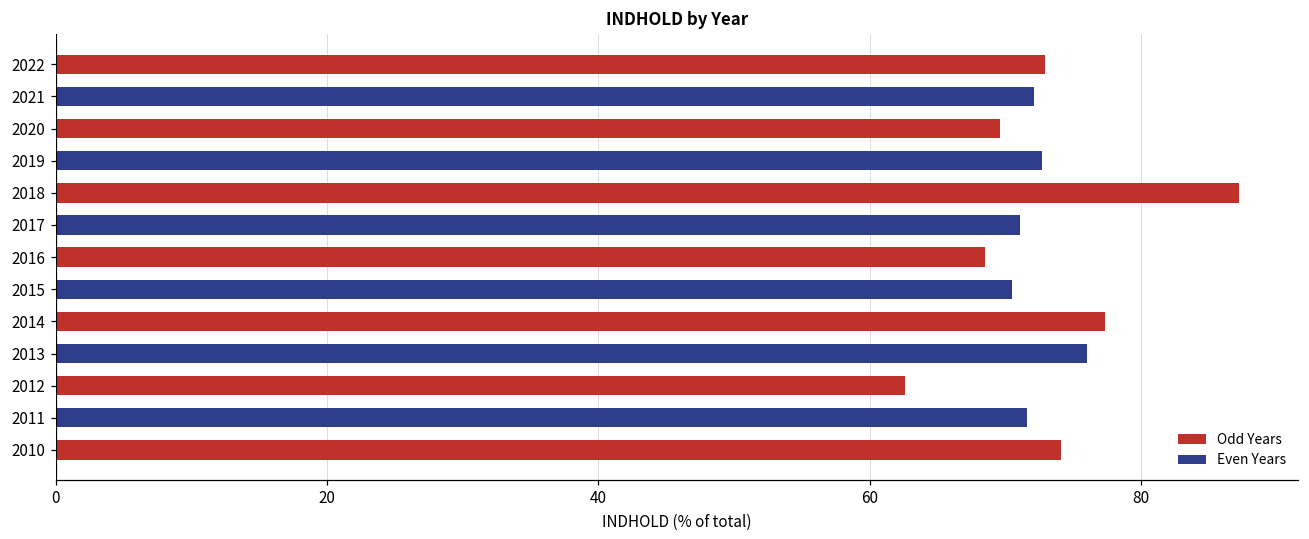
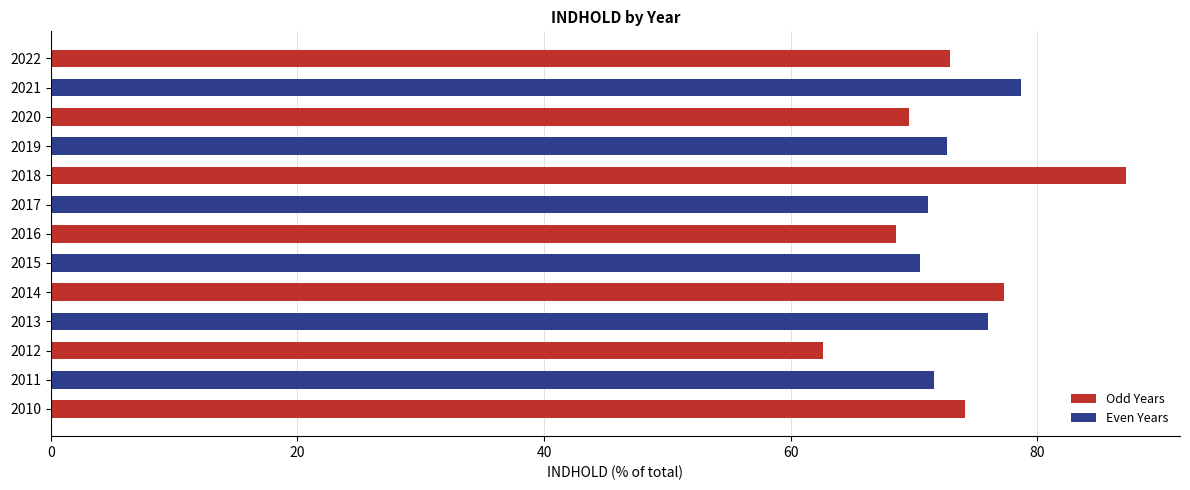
  {
    "2022": 72.9,
-   "2021": 72.1,
+   "2021": 78.7,
    "2020": 69.6,
    "2019": 72.7,
    "2018": 87.2,
    "2017": 71.1,
    "2016": 68.5,
    "2015": 70.5,
    "2014": 77.3,
    "2013": 76.0,
    "2012": 62.6,
    "2011": 71.6,
    "2010": 74.1
  }
